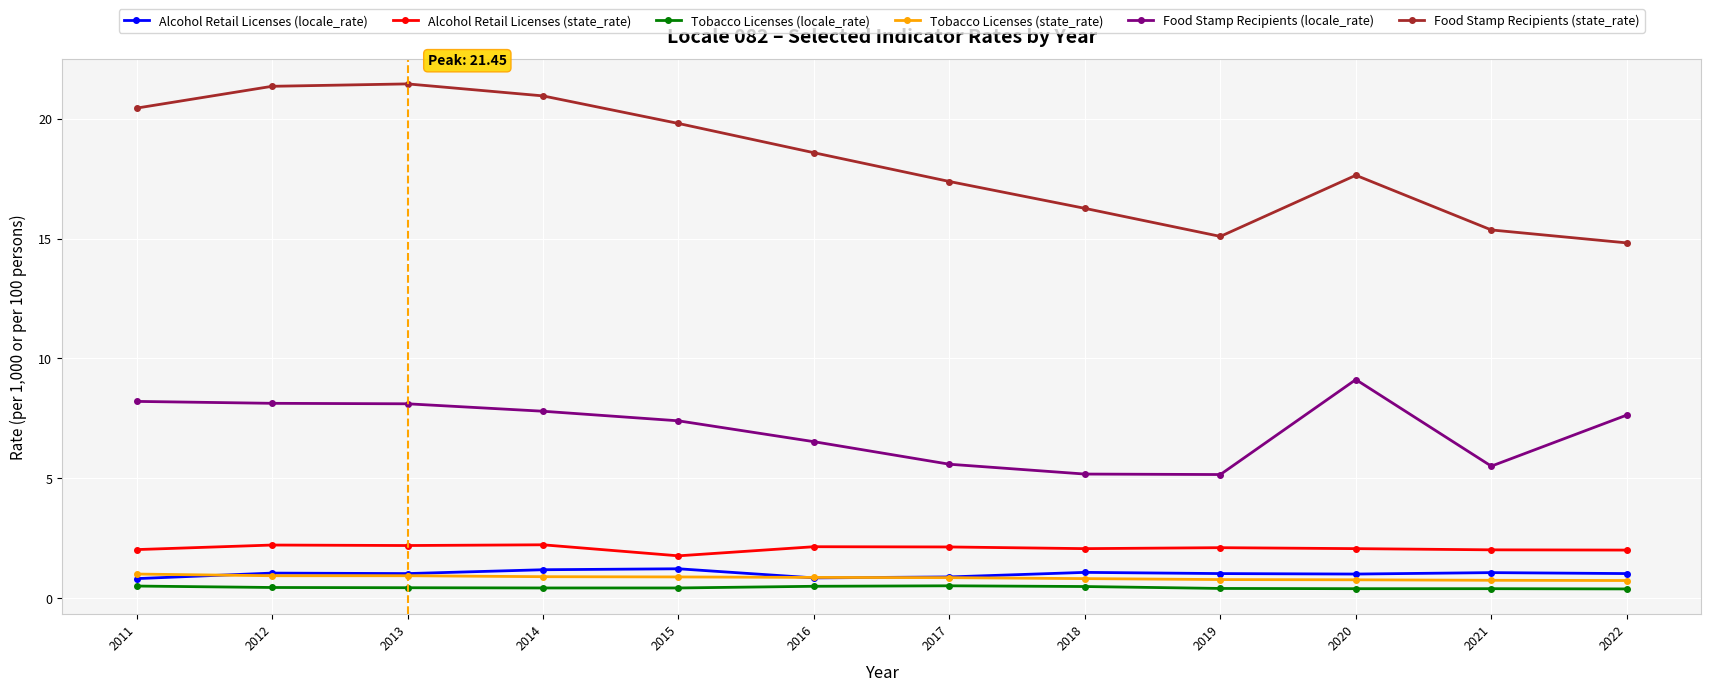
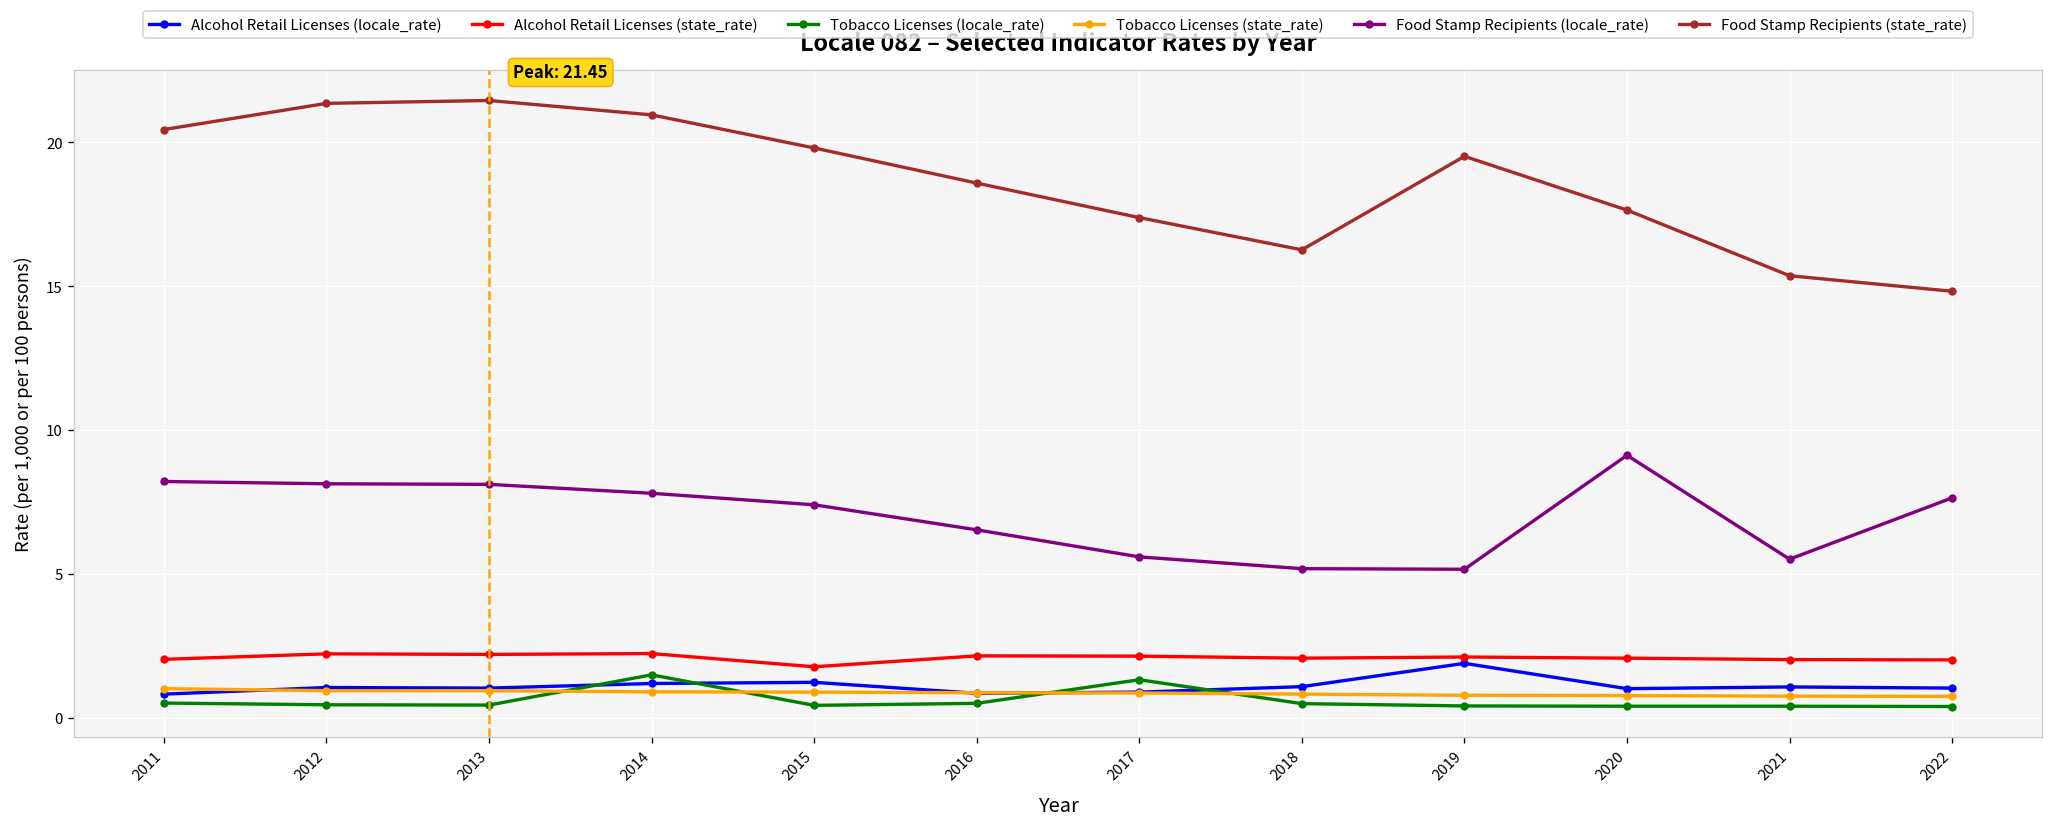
  {
    "Alcohol Retail Licenses (locale_rate)": {
      "2011": 0.8,
      "2012": 1.1,
      "2014": 1.2,
      "2015": 1.2,
      "2018": 1.1,
-     "2019": 1.0,
+     "2019": 1.9,
      "2020": 1.0,
      "2021": 1.1,
      "2022": 1.0
    },
    "Alcohol Retail Licenses (state_rate)": {
      "2011": 2.0,
      "2012": 2.2,
      "2013": 2.2,
      "2014": 2.2,
      "2015": 1.8,
      "2016": 2.2,
      "2017": 2.1,
      "2018": 2.1,
      "2019": 2.1,
      "2020": 2.1,
      "2021": 2.0,
      "2022": 2.0
    },
    "Tobacco Licenses (locale_rate)": {
      "2011": 0.5,
      "2012": 0.5,
      "2013": 0.4,
-     "2014": 0.4,
+     "2014": 1.5,
      "2015": 0.4,
      "2016": 0.5,
-     "2017": 0.5,
+     "2017": 1.3,
      "2018": 0.5,
      "2019": 0.4,
      "2020": 0.4,
      "2021": 0.4,
      "2022": 0.4
    },
    "Tobacco Licenses (state_rate)": {
      "2011": 1.0,
      "2012": 0.9,
      "2014": 0.9,
      "2015": 0.9,
      "2018": 0.8,
      "2019": 0.8,
      "2020": 0.8,
      "2021": 0.8,
      "2022": 0.7
    },
    "Food Stamp Recipients (locale_rate)": {
      "2011": 8.2,
      "2012": 8.1,
      "2013": 8.1,
      "2014": 7.8,
      "2015": 7.4,
      "2016": 6.5,
      "2017": 5.6,
      "2018": 5.2,
      "2019": 5.2,
      "2020": 9.1,
      "2021": 5.5,
      "2022": 7.6
    },
    "Food Stamp Recipients (state_rate)": {
      "2011": 20.4,
      "2012": 21.4,
      "2013": 21.5,
      "2014": 21.0,
      "2015": 19.8,
      "2016": 18.6,
      "2017": 17.4,
      "2018": 16.3,
-     "2019": 15.1,
+     "2019": 19.5,
      "2020": 17.6,
      "2021": 15.4,
      "2022": 14.8
    }
  }
